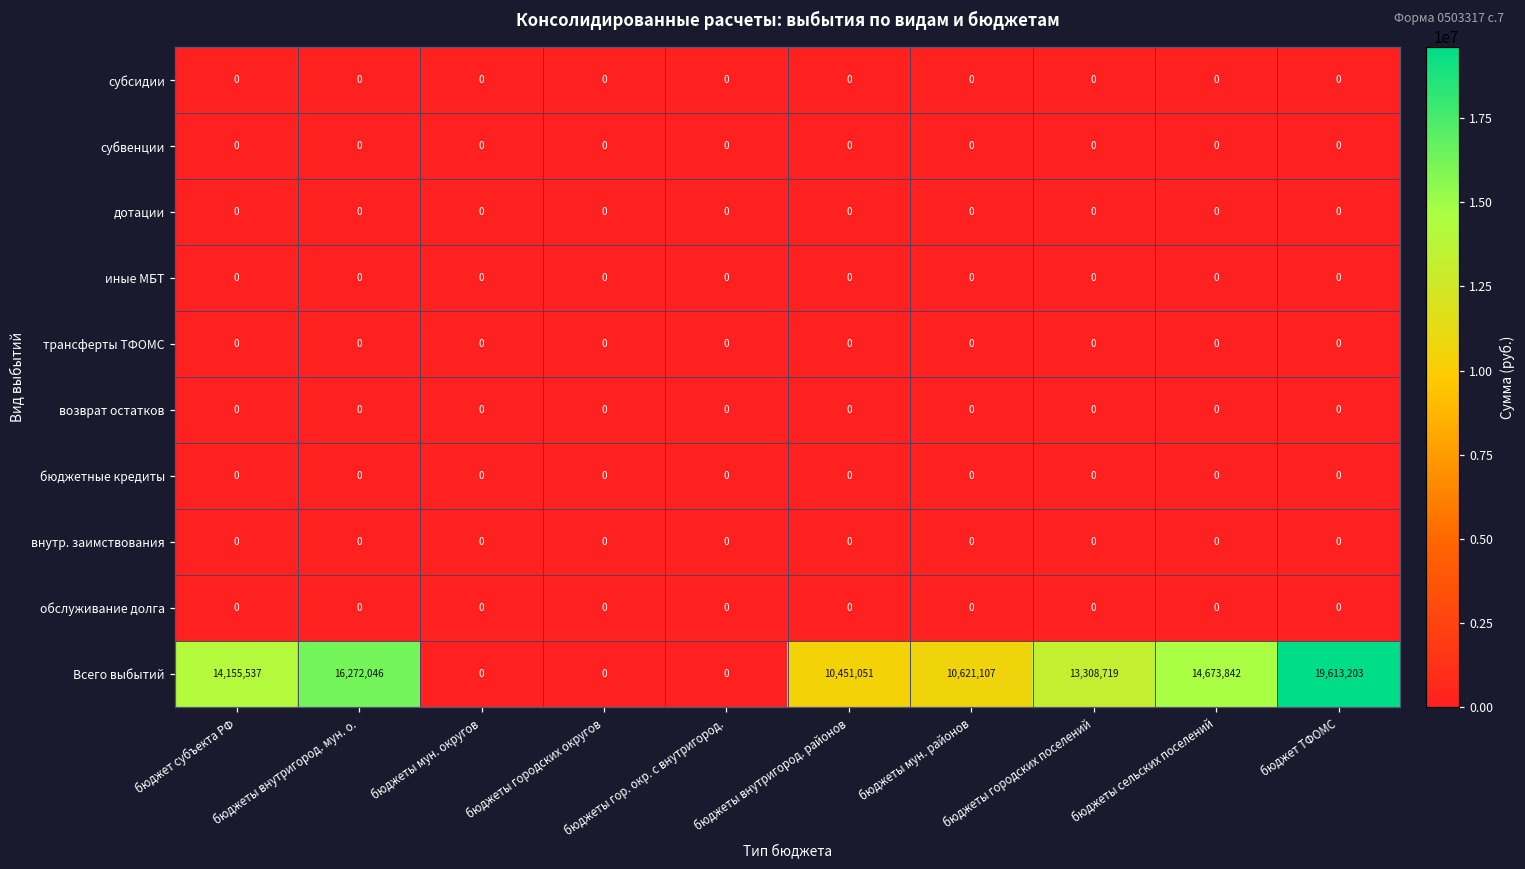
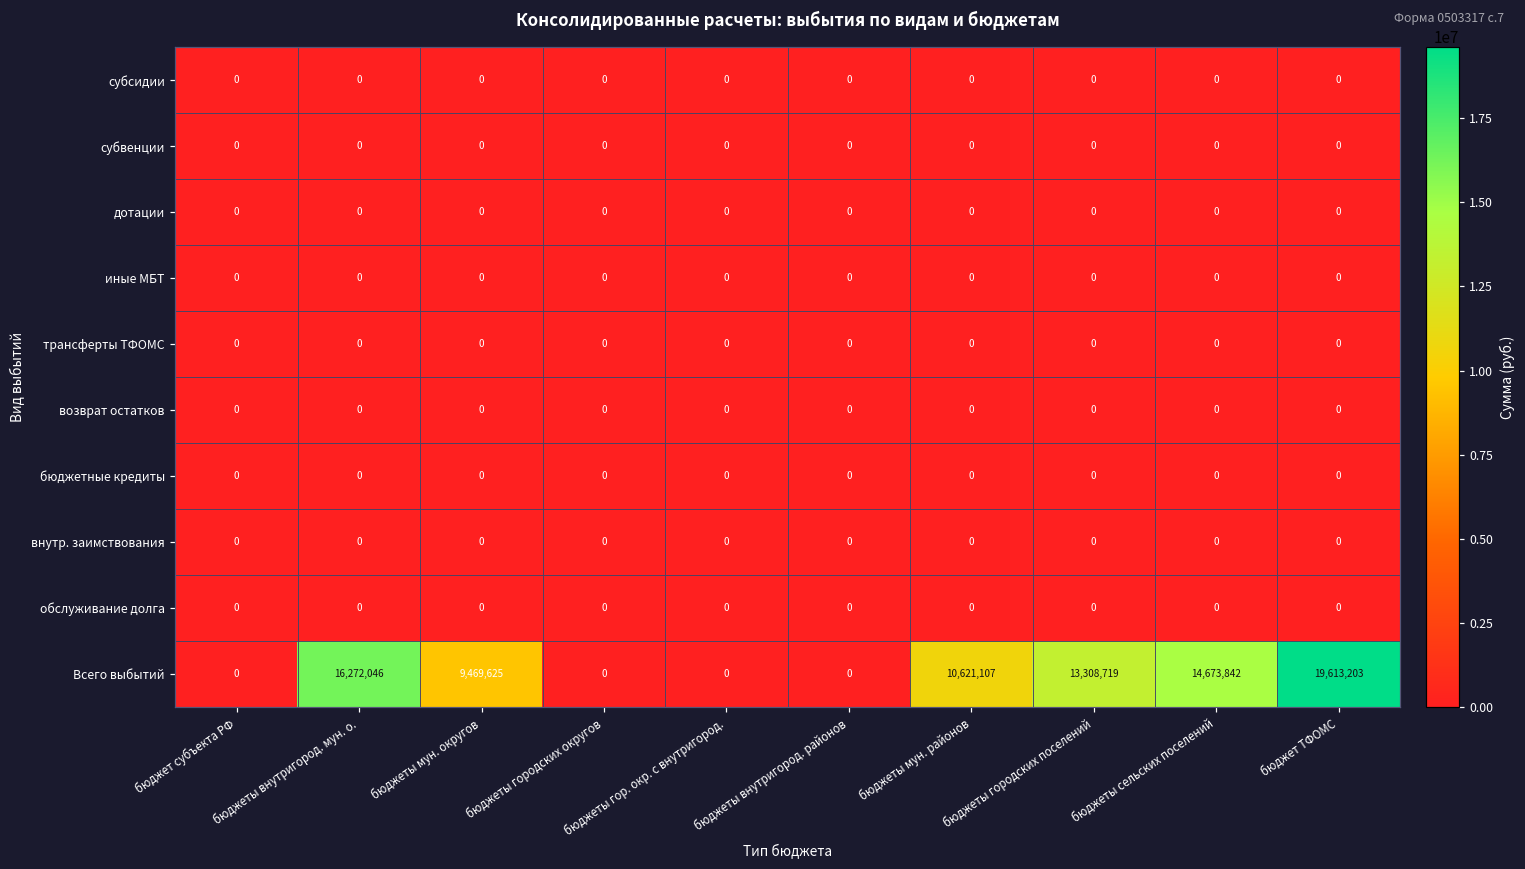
  {
    "субсидии": {
      "бюджет субъекта РФ": "0",
      "бюджеты внутригород. мун. о.": "0",
      "бюджеты мун. округов": "0",
      "бюджеты городских округов": "0",
      "бюджеты гор. окр. с внутригород.": "0",
      "бюджеты внутригород. районов": "0",
      "бюджеты мун. районов": "0",
      "бюджеты городских поселений": "0",
      "бюджеты сельских поселений": "0",
      "бюджет ТФОМС": "0"
    },
    "субвенции": {
      "бюджет субъекта РФ": "0",
      "бюджеты внутригород. мун. о.": "0",
      "бюджеты мун. округов": "0",
      "бюджеты городских округов": "0",
      "бюджеты гор. окр. с внутригород.": "0",
      "бюджеты внутригород. районов": "0",
      "бюджеты мун. районов": "0",
      "бюджеты городских поселений": "0",
      "бюджеты сельских поселений": "0",
      "бюджет ТФОМС": "0"
    },
    "дотации": {
      "бюджет субъекта РФ": "0",
      "бюджеты внутригород. мун. о.": "0",
      "бюджеты мун. округов": "0",
      "бюджеты городских округов": "0",
      "бюджеты гор. окр. с внутригород.": "0",
      "бюджеты внутригород. районов": "0",
      "бюджеты мун. районов": "0",
      "бюджеты городских поселений": "0",
      "бюджеты сельских поселений": "0",
      "бюджет ТФОМС": "0"
    },
    "иные МБТ": {
      "бюджет субъекта РФ": "0",
      "бюджеты внутригород. мун. о.": "0",
      "бюджеты мун. округов": "0",
      "бюджеты городских округов": "0",
      "бюджеты гор. окр. с внутригород.": "0",
      "бюджеты внутригород. районов": "0",
      "бюджеты мун. районов": "0",
      "бюджеты городских поселений": "0",
      "бюджеты сельских поселений": "0",
      "бюджет ТФОМС": "0"
    },
    "трансферты ТФОМС": {
      "бюджет субъекта РФ": "0",
      "бюджеты внутригород. мун. о.": "0",
      "бюджеты мун. округов": "0",
      "бюджеты городских округов": "0",
      "бюджеты гор. окр. с внутригород.": "0",
      "бюджеты внутригород. районов": "0",
      "бюджеты мун. районов": "0",
      "бюджеты городских поселений": "0",
      "бюджеты сельских поселений": "0",
      "бюджет ТФОМС": "0"
    },
    "возврат остатков": {
      "бюджет субъекта РФ": "0",
      "бюджеты внутригород. мун. о.": "0",
      "бюджеты мун. округов": "0",
      "бюджеты городских округов": "0",
      "бюджеты гор. окр. с внутригород.": "0",
      "бюджеты внутригород. районов": "0",
      "бюджеты мун. районов": "0",
      "бюджеты городских поселений": "0",
      "бюджеты сельских поселений": "0",
      "бюджет ТФОМС": "0"
    },
    "бюджетные кредиты": {
      "бюджет субъекта РФ": "0",
      "бюджеты внутригород. мун. о.": "0",
      "бюджеты мун. округов": "0",
      "бюджеты городских округов": "0",
      "бюджеты гор. окр. с внутригород.": "0",
      "бюджеты внутригород. районов": "0",
      "бюджеты мун. районов": "0",
      "бюджеты городских поселений": "0",
      "бюджеты сельских поселений": "0",
      "бюджет ТФОМС": "0"
    },
    "внутр. заимствования": {
      "бюджет субъекта РФ": "0",
      "бюджеты внутригород. мун. о.": "0",
      "бюджеты мун. округов": "0",
      "бюджеты городских округов": "0",
      "бюджеты гор. окр. с внутригород.": "0",
      "бюджеты внутригород. районов": "0",
      "бюджеты мун. районов": "0",
      "бюджеты городских поселений": "0",
      "бюджеты сельских поселений": "0",
      "бюджет ТФОМС": "0"
    },
    "обслуживание долга": {
      "бюджет субъекта РФ": "0",
      "бюджеты внутригород. мун. о.": "0",
      "бюджеты мун. округов": "0",
      "бюджеты городских округов": "0",
      "бюджеты гор. окр. с внутригород.": "0",
      "бюджеты внутригород. районов": "0",
      "бюджеты мун. районов": "0",
      "бюджеты городских поселений": "0",
      "бюджеты сельских поселений": "0",
      "бюджет ТФОМС": "0"
    },
    "Всего выбытий": {
-     "бюджет субъекта РФ": "14,155,537",
+     "бюджет субъекта РФ": "0",
      "бюджеты внутригород. мун. о.": "16,272,046",
-     "бюджеты мун. округов": "0",
+     "бюджеты мун. округов": "9,469,625",
      "бюджеты городских округов": "0",
      "бюджеты гор. окр. с внутригород.": "0",
-     "бюджеты внутригород. районов": "10,451,051",
+     "бюджеты внутригород. районов": "0",
      "бюджеты мун. районов": "10,621,107",
      "бюджеты городских поселений": "13,308,719",
      "бюджеты сельских поселений": "14,673,842",
      "бюджет ТФОМС": "19,613,203"
    }
  }
